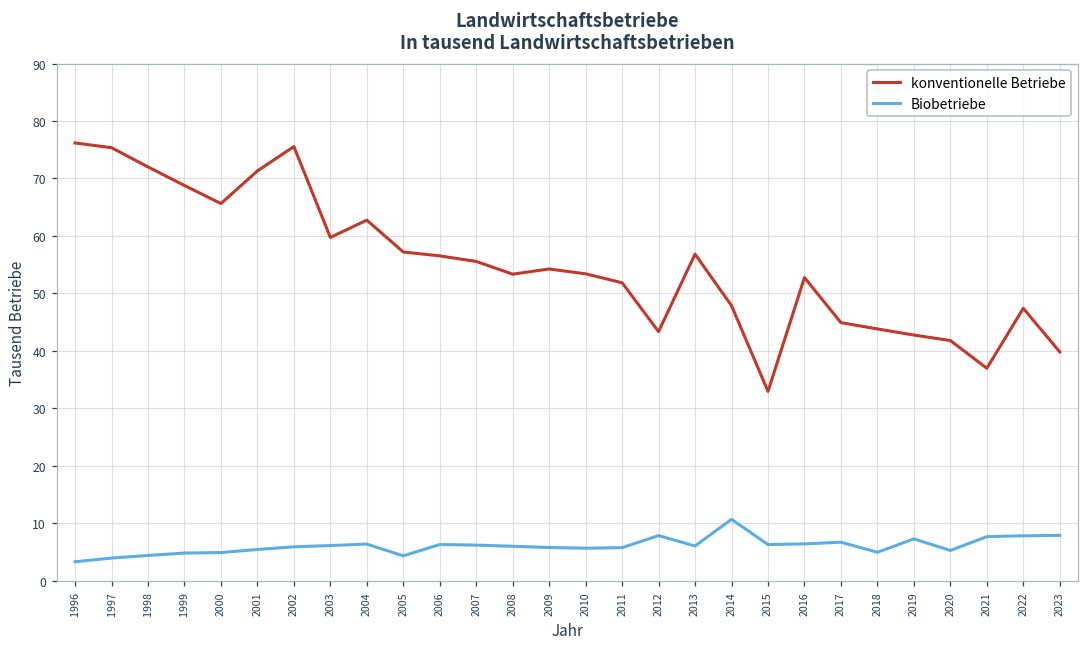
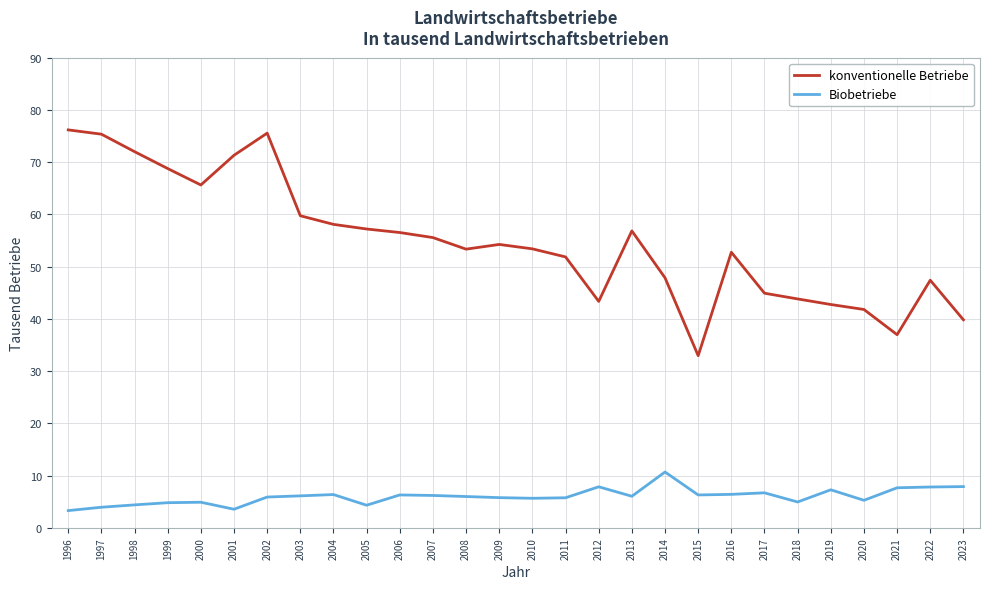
  {
    "konventionelle Betriebe": {
      "1996": 76,
      "1997": 75,
      "1998": 72,
      "1999": 69,
      "2000": 66,
      "2001": 71,
      "2002": 76,
      "2003": 60,
-     "2004": 63,
+     "2004": 58,
      "2005": 57,
      "2006": 57,
      "2007": 56,
      "2008": 53,
      "2009": 54,
      "2010": 53,
      "2011": 52,
      "2012": 43,
      "2013": 57,
      "2014": 48,
      "2015": 33,
      "2016": 53,
      "2017": 45,
      "2018": 44,
      "2019": 43,
      "2020": 42,
      "2021": 37,
      "2022": 47,
      "2023": 40
    },
    "Biobetriebe": {
      "1996": 3,
      "1997": 4,
      "1998": 4,
      "1999": 5,
      "2000": 5,
-     "2001": 5,
+     "2001": 4,
      "2002": 6,
      "2003": 6,
      "2004": 6,
      "2005": 4,
      "2006": 6,
      "2007": 6,
      "2008": 6,
      "2009": 6,
      "2010": 6,
      "2011": 6,
      "2012": 8,
      "2013": 6,
      "2014": 11,
      "2015": 6,
      "2016": 6,
      "2017": 7,
      "2018": 5,
      "2019": 7,
      "2020": 5,
      "2021": 8,
      "2022": 8,
      "2023": 8
    }
  }
